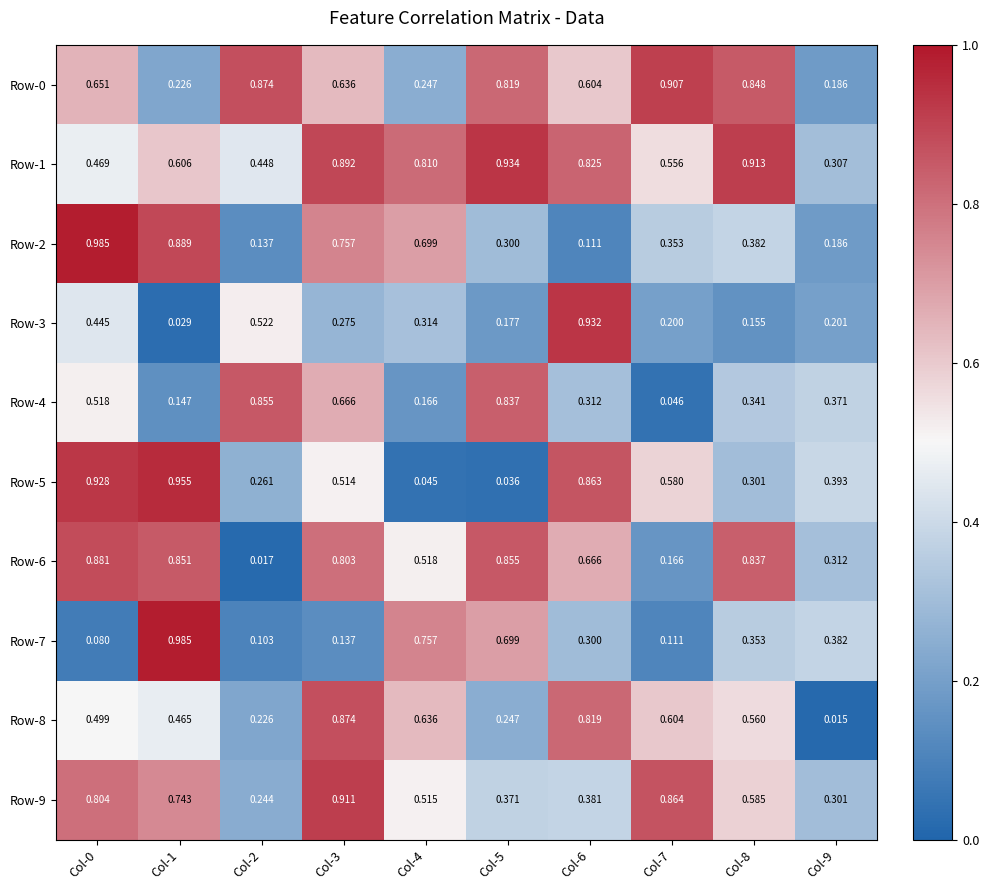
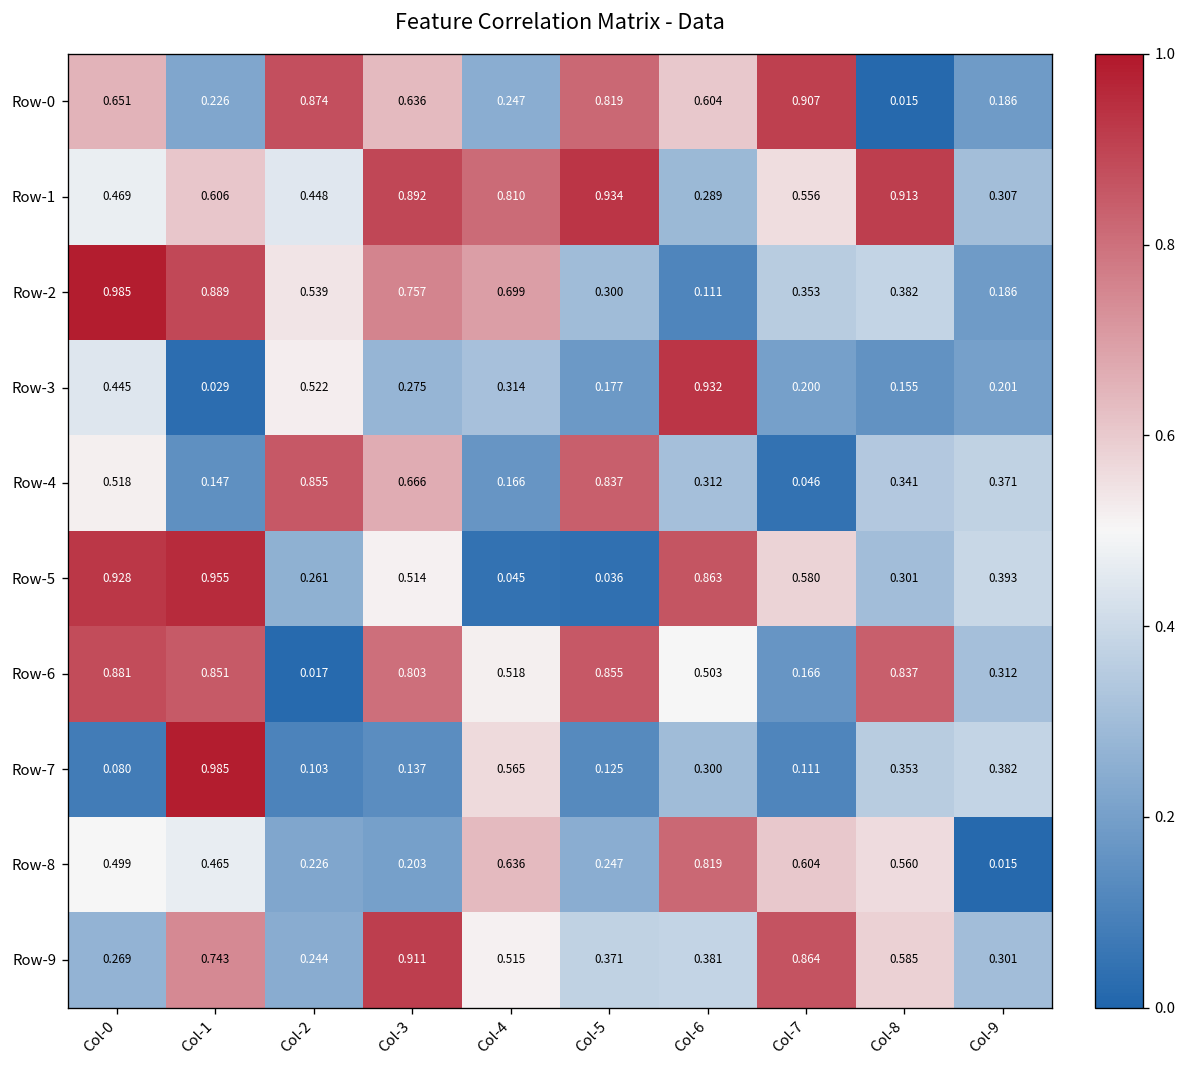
  {
    "Row-0": {
      "Col-0": 0.651,
      "Col-1": 0.226,
      "Col-2": 0.874,
      "Col-3": 0.636,
      "Col-4": 0.247,
      "Col-5": 0.819,
      "Col-6": 0.604,
      "Col-7": 0.907,
-     "Col-8": 0.848,
+     "Col-8": 0.015,
      "Col-9": 0.186
    },
    "Row-1": {
      "Col-0": 0.469,
      "Col-1": 0.606,
      "Col-2": 0.448,
      "Col-3": 0.892,
      "Col-4": 0.810,
      "Col-5": 0.934,
-     "Col-6": 0.825,
+     "Col-6": 0.289,
      "Col-7": 0.556,
      "Col-8": 0.913,
      "Col-9": 0.307
    },
    "Row-2": {
      "Col-0": 0.985,
      "Col-1": 0.889,
-     "Col-2": 0.137,
+     "Col-2": 0.539,
      "Col-3": 0.757,
      "Col-4": 0.699,
      "Col-5": 0.300,
      "Col-6": 0.111,
      "Col-7": 0.353,
      "Col-8": 0.382,
      "Col-9": 0.186
    },
    "Row-3": {
      "Col-0": 0.445,
      "Col-1": 0.029,
      "Col-2": 0.522,
      "Col-3": 0.275,
      "Col-4": 0.314,
      "Col-5": 0.177,
      "Col-6": 0.932,
      "Col-7": 0.200,
      "Col-8": 0.155,
      "Col-9": 0.201
    },
    "Row-4": {
      "Col-0": 0.518,
      "Col-1": 0.147,
      "Col-2": 0.855,
      "Col-3": 0.666,
      "Col-4": 0.166,
      "Col-5": 0.837,
      "Col-6": 0.312,
      "Col-7": 0.046,
      "Col-8": 0.341,
      "Col-9": 0.371
    },
    "Row-5": {
      "Col-0": 0.928,
      "Col-1": 0.955,
      "Col-2": 0.261,
      "Col-3": 0.514,
      "Col-4": 0.045,
      "Col-5": 0.036,
      "Col-6": 0.863,
      "Col-7": 0.580,
      "Col-8": 0.301,
      "Col-9": 0.393
    },
    "Row-6": {
      "Col-0": 0.881,
      "Col-1": 0.851,
      "Col-2": 0.017,
      "Col-3": 0.803,
      "Col-4": 0.518,
      "Col-5": 0.855,
-     "Col-6": 0.666,
+     "Col-6": 0.503,
      "Col-7": 0.166,
      "Col-8": 0.837,
      "Col-9": 0.312
    },
    "Row-7": {
      "Col-0": 0.080,
      "Col-1": 0.985,
      "Col-2": 0.103,
      "Col-3": 0.137,
-     "Col-4": 0.757,
-     "Col-5": 0.699,
+     "Col-4": 0.565,
+     "Col-5": 0.125,
      "Col-6": 0.300,
      "Col-7": 0.111,
      "Col-8": 0.353,
      "Col-9": 0.382
    },
    "Row-8": {
      "Col-0": 0.499,
      "Col-1": 0.465,
      "Col-2": 0.226,
-     "Col-3": 0.874,
+     "Col-3": 0.203,
      "Col-4": 0.636,
      "Col-5": 0.247,
      "Col-6": 0.819,
      "Col-7": 0.604,
      "Col-8": 0.560,
      "Col-9": 0.015
    },
    "Row-9": {
-     "Col-0": 0.804,
+     "Col-0": 0.269,
      "Col-1": 0.743,
      "Col-2": 0.244,
      "Col-3": 0.911,
      "Col-4": 0.515,
      "Col-5": 0.371,
      "Col-6": 0.381,
      "Col-7": 0.864,
      "Col-8": 0.585,
      "Col-9": 0.301
    }
  }
